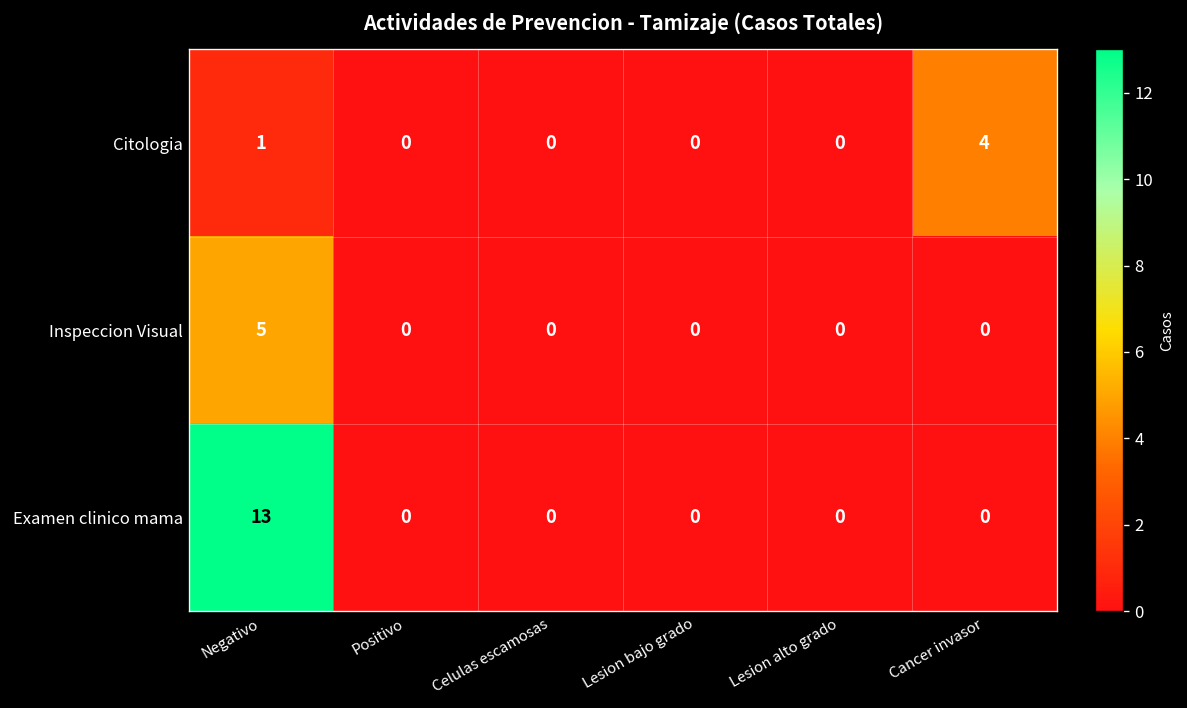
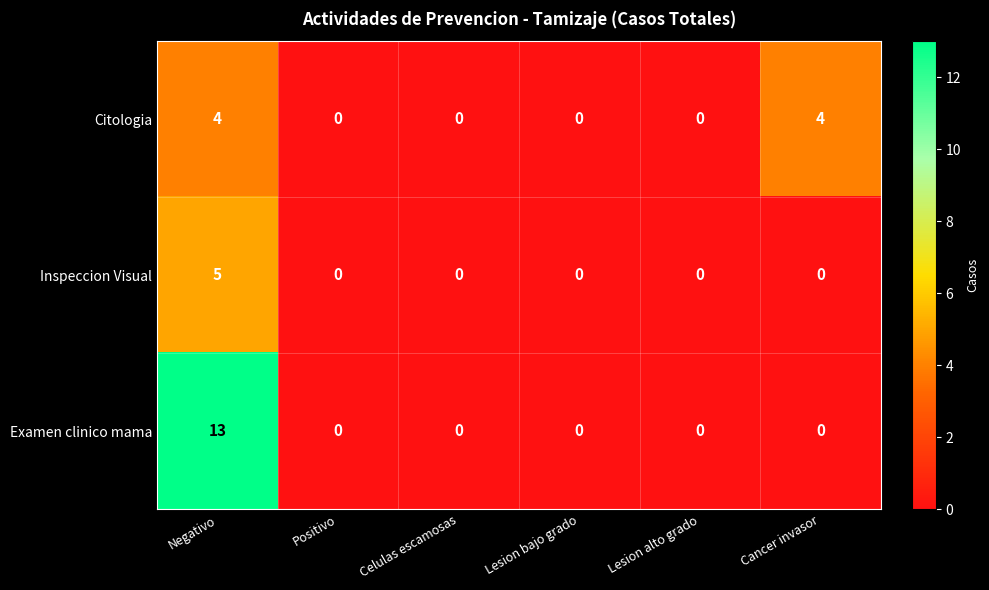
  {
    "Citologia": {
-     "Negativo": 1,
+     "Negativo": 4,
      "Positivo": 0,
      "Celulas escamosas": 0,
      "Lesion bajo grado": 0,
      "Lesion alto grado": 0,
      "Cancer invasor": 4
    },
    "Inspeccion Visual": {
      "Negativo": 5,
      "Positivo": 0,
      "Celulas escamosas": 0,
      "Lesion bajo grado": 0,
      "Lesion alto grado": 0,
      "Cancer invasor": 0
    },
    "Examen clinico mama": {
      "Negativo": 13,
      "Positivo": 0,
      "Celulas escamosas": 0,
      "Lesion bajo grado": 0,
      "Lesion alto grado": 0,
      "Cancer invasor": 0
    }
  }
